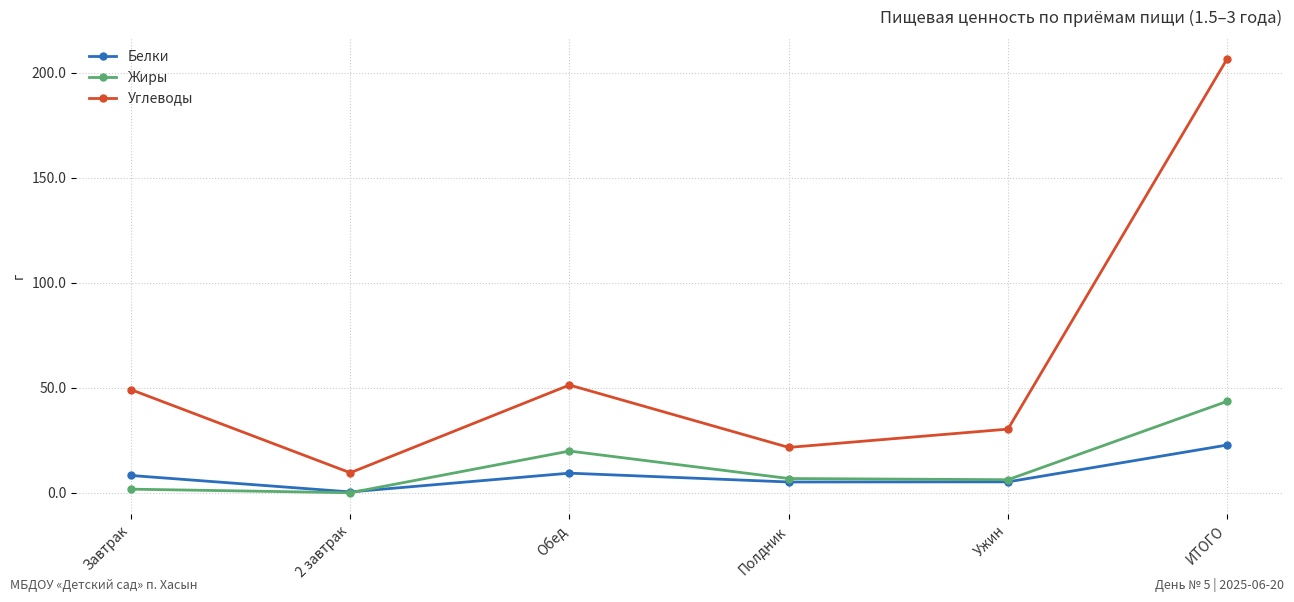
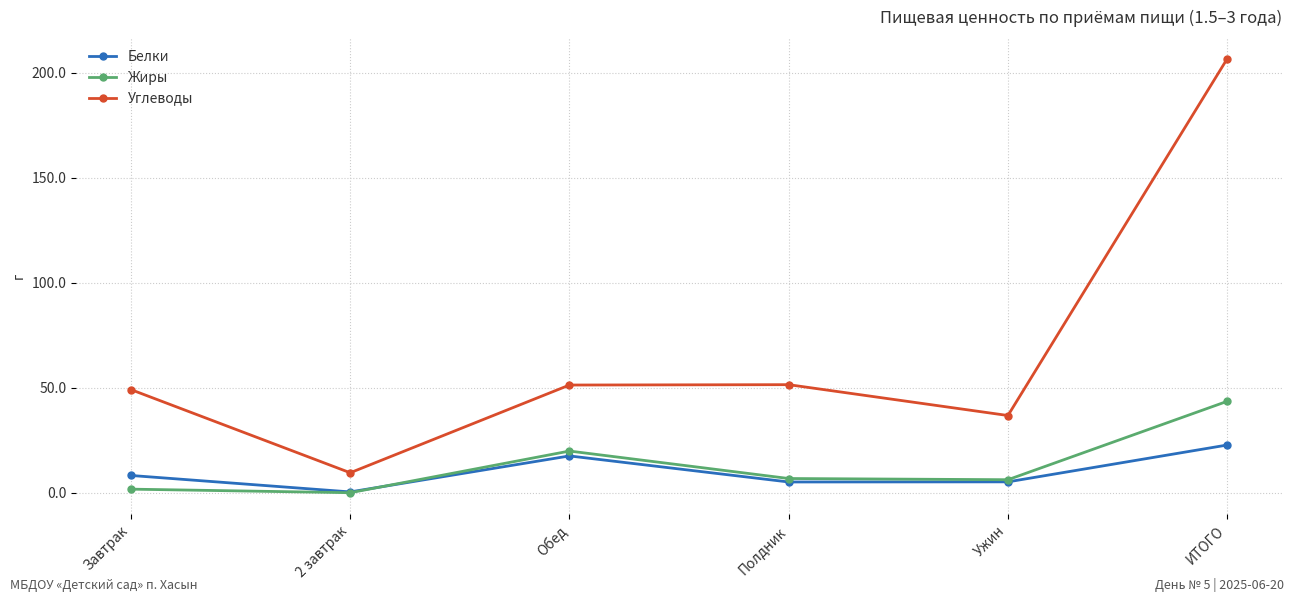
  {
    "Белки": {
      "Завтрак": 8,
-     "Обед": 9,
+     "Обед": 18,
      "Полдник": 5,
      "ИТОГО": 23
    },
    "Жиры": {
      "Завтрак": 2,
      "Обед": 20,
      "Полдник": 7,
      "ИТОГО": 44
    },
    "Углеводы": {
      "Завтрак": 49,
      "2 завтрак": 10,
      "Обед": 51,
-     "Полдник": 22,
-     "Ужин": 30,
+     "Полдник": 52,
+     "Ужин": 37,
      "ИТОГО": 207
    }
  }
